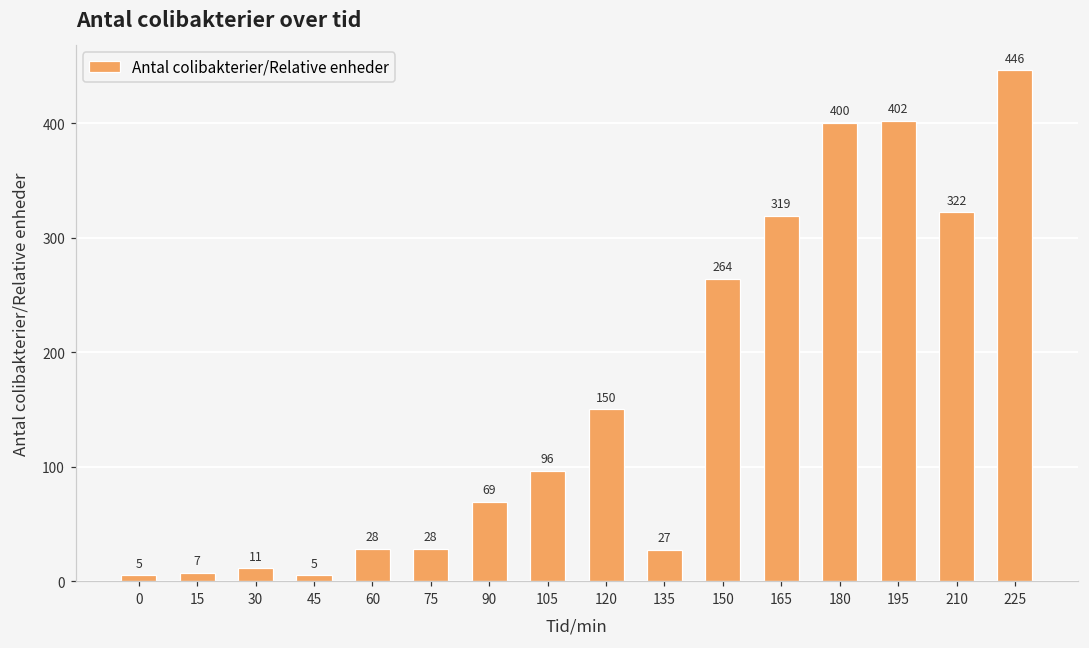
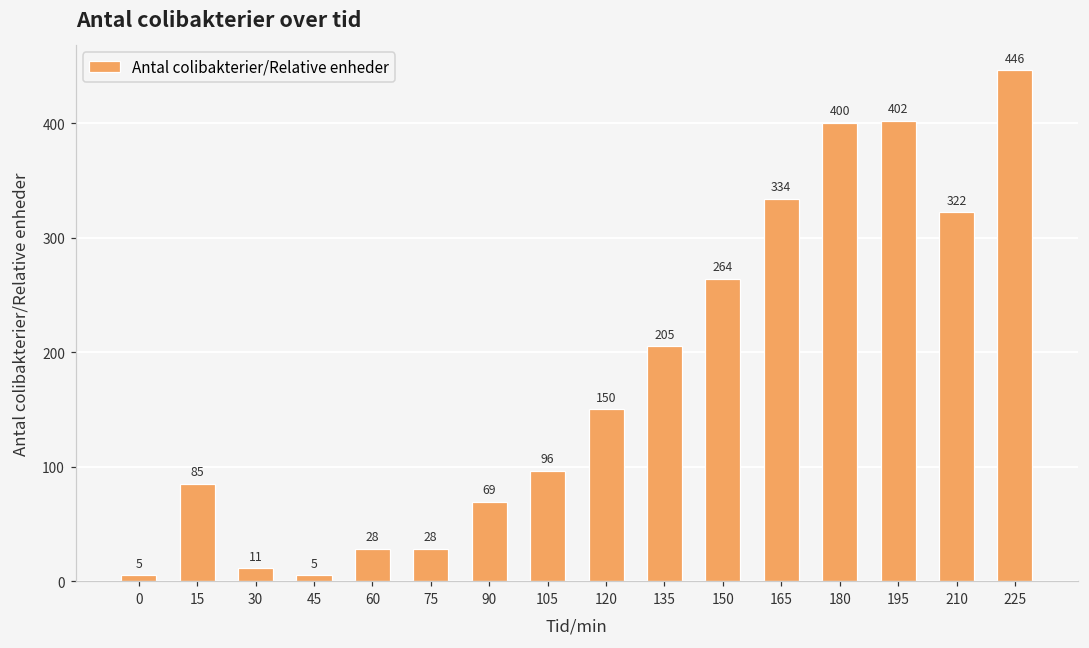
  {
    "0": 5,
-   "15": 7,
+   "15": 85,
    "30": 11,
    "45": 5,
    "60": 28,
    "75": 28,
    "90": 69,
    "105": 96,
    "120": 150,
-   "135": 27,
+   "135": 205,
    "150": 264,
-   "165": 319,
+   "165": 334,
    "180": 400,
    "195": 402,
    "210": 322,
    "225": 446
  }
